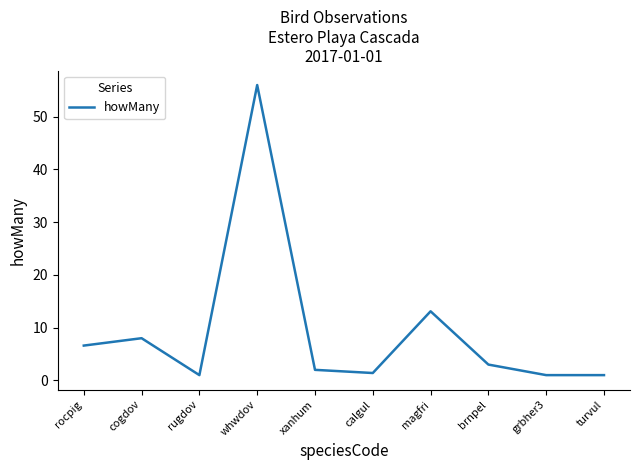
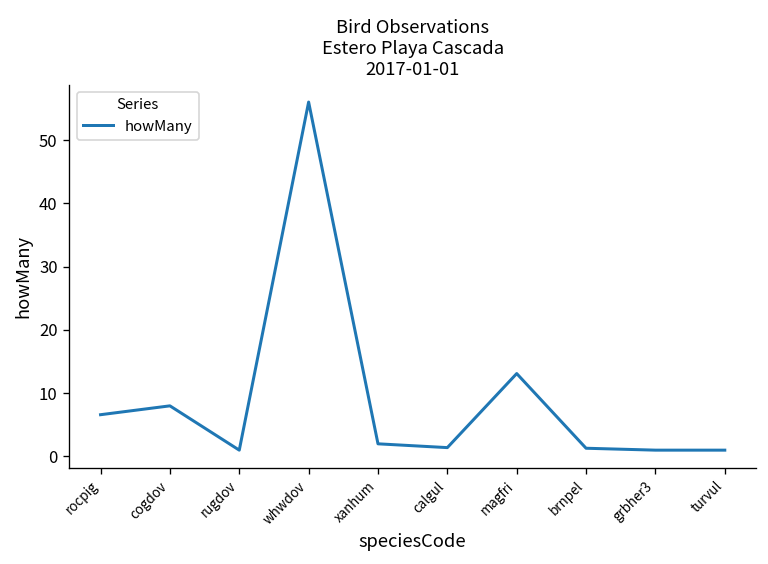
  {
    "rocpig": 7,
    "cogdov": 8,
    "rugdov": 1,
    "whwdov": 56,
    "xanhum": 2,
    "calgul": 1,
    "magfri": 13,
-   "brnpel": 3,
+   "brnpel": 1,
    "grbher3": 1,
    "turvul": 1
  }
